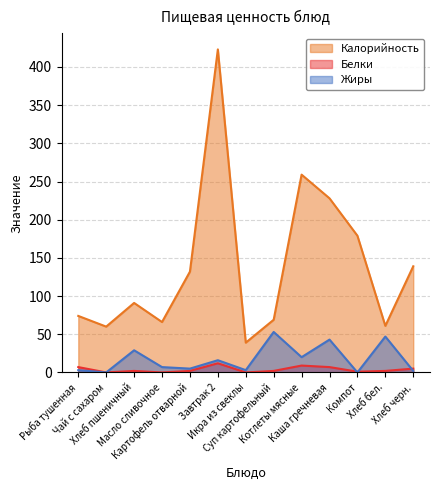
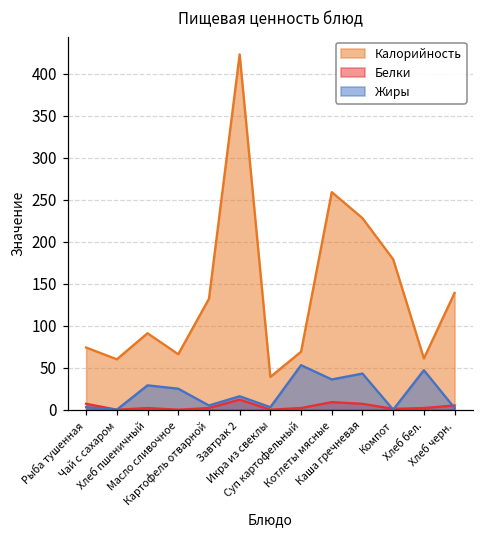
  {
    "Жиры": {
      "Рыба тушенная": 0,
      "Хлеб пшеничный": 30,
-     "Масло сливочное": 10,
+     "Масло сливочное": 30,
      "Завтрак 2": 20,
      "Суп картофельный": 50,
-     "Котлеты мясные": 20,
+     "Котлеты мясные": 40,
      "Каша гречневая": 40,
      "Хлеб бел.": 50
    }
  }
